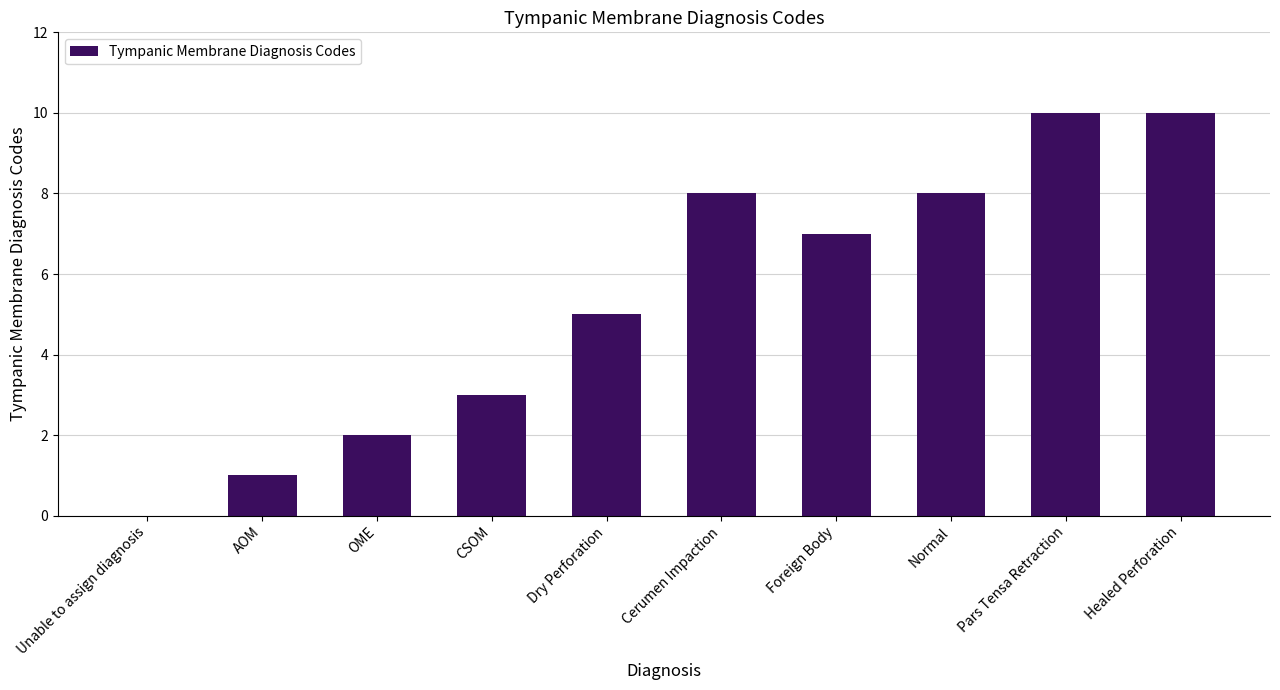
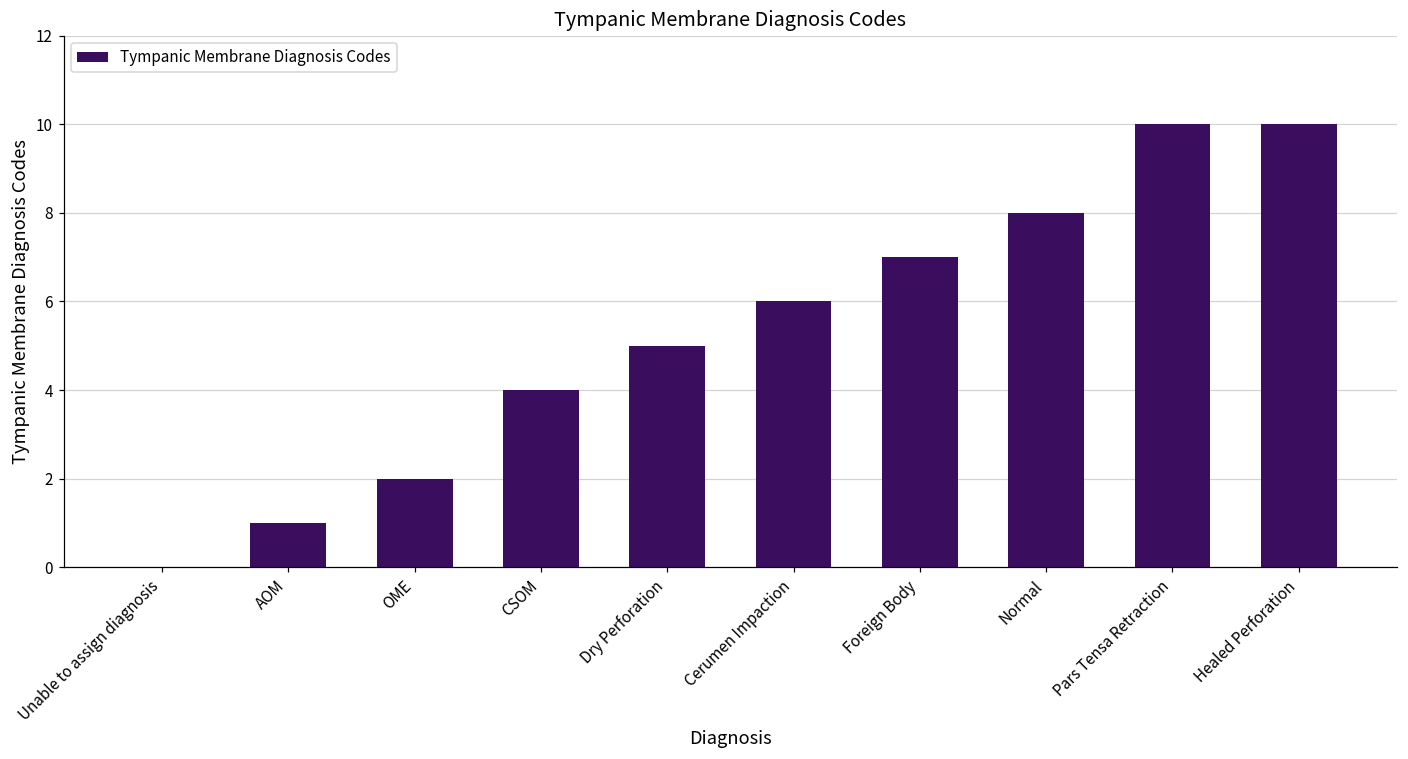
  {
    "Unable to assign diagnosis": 0,
    "AOM": 1,
    "OME": 2,
-   "CSOM": 3,
+   "CSOM": 4,
    "Dry Perforation": 5,
-   "Cerumen Impaction": 8,
+   "Cerumen Impaction": 6,
    "Foreign Body": 7,
    "Normal": 8,
    "Pars Tensa Retraction": 10,
    "Healed Perforation": 10
  }
